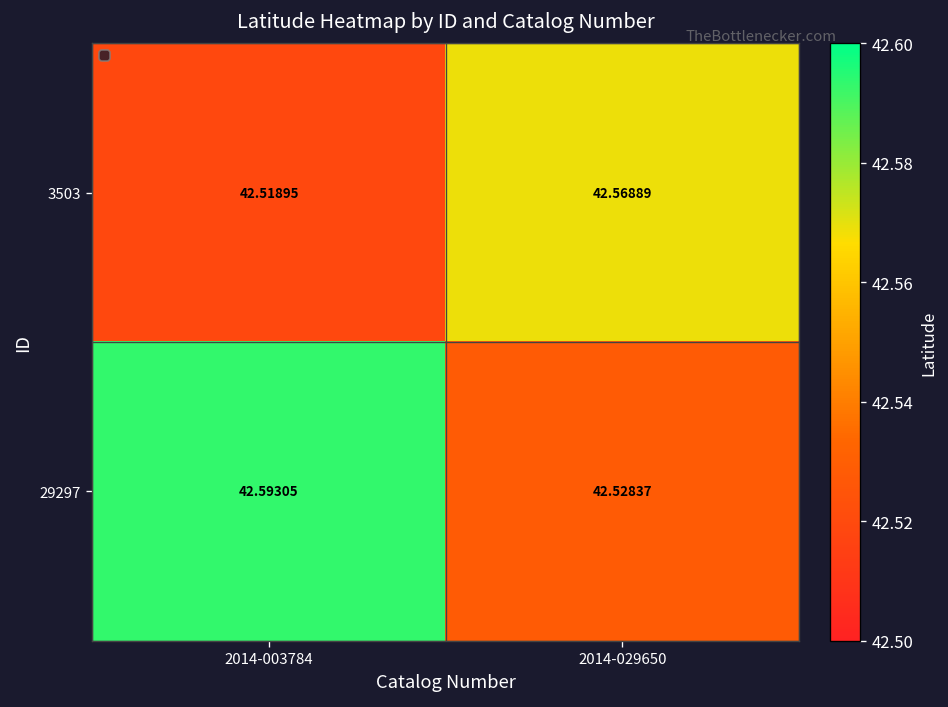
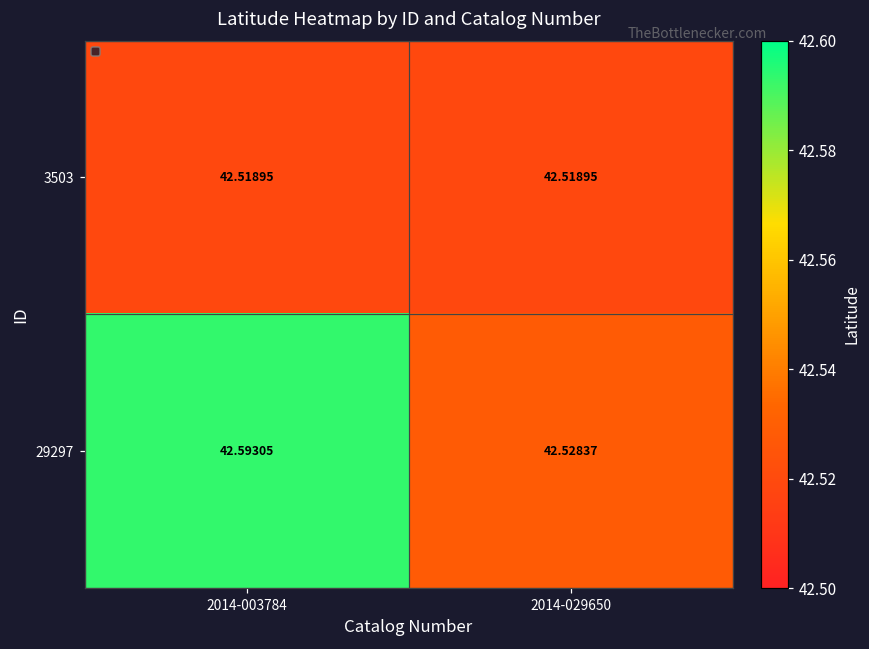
  {
    "3503": {
      "2014-003784": 42.51895,
-     "2014-029650": 42.56889
+     "2014-029650": 42.51895
    },
    "29297": {
      "2014-003784": 42.59305,
      "2014-029650": 42.52837
    }
  }
